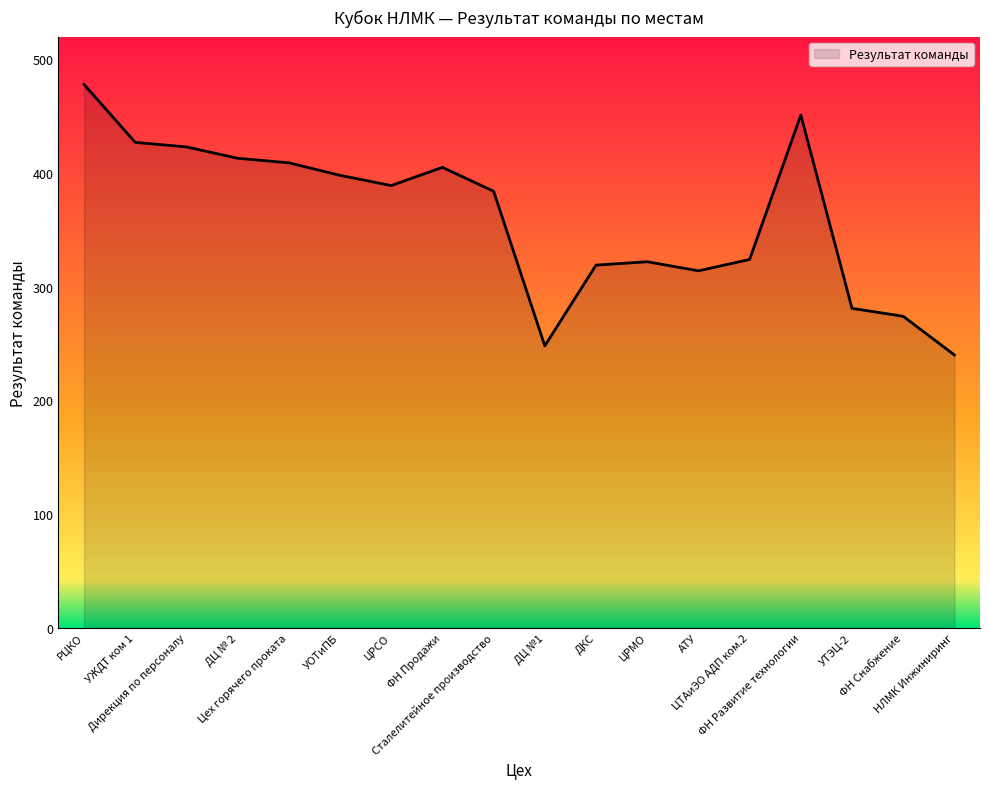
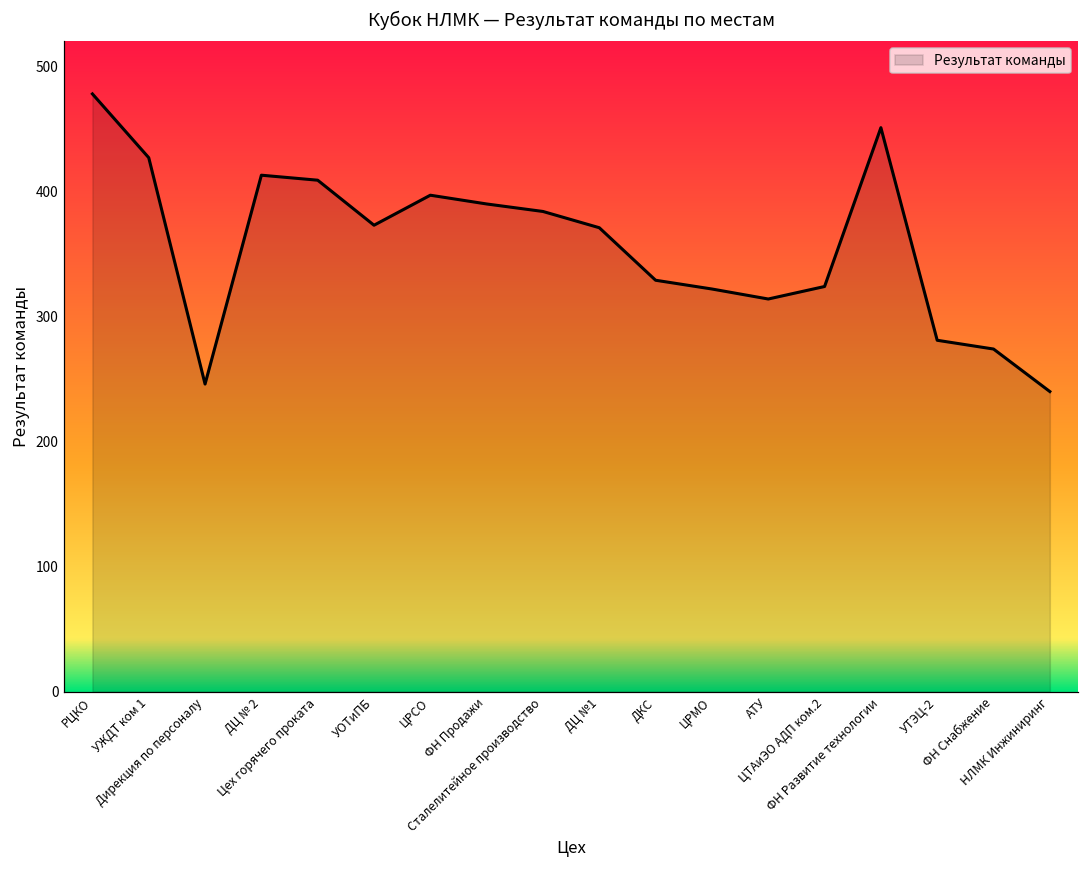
  {
    "РЦКО": 478,
    "УЖДТ ком 1": 427,
-   "Дирекция по персоналу": 423,
+   "Дирекция по персоналу": 246,
    "ДЦ № 2": 413,
    "Цех горячего проката": 409,
-   "УОТиПБ": 398,
-   "ЦРСО": 389,
-   "ФН Продажи": 405,
+   "УОТиПБ": 373,
+   "ЦРСО": 397,
+   "ФН Продажи": 390,
    "Сталелитейное производство": 384,
-   "ДЦ №1": 248,
-   "ДКС": 319,
+   "ДЦ №1": 371,
+   "ДКС": 329,
    "ЦРМО": 322,
    "АТУ": 314,
    "ЦТАиЭО АДП ком.2": 324,
    "ФН Развитие технологии": 451,
    "УТЭЦ-2": 281,
    "ФН Снабжение": 274,
    "НЛМК Инжиниринг": 240
  }
